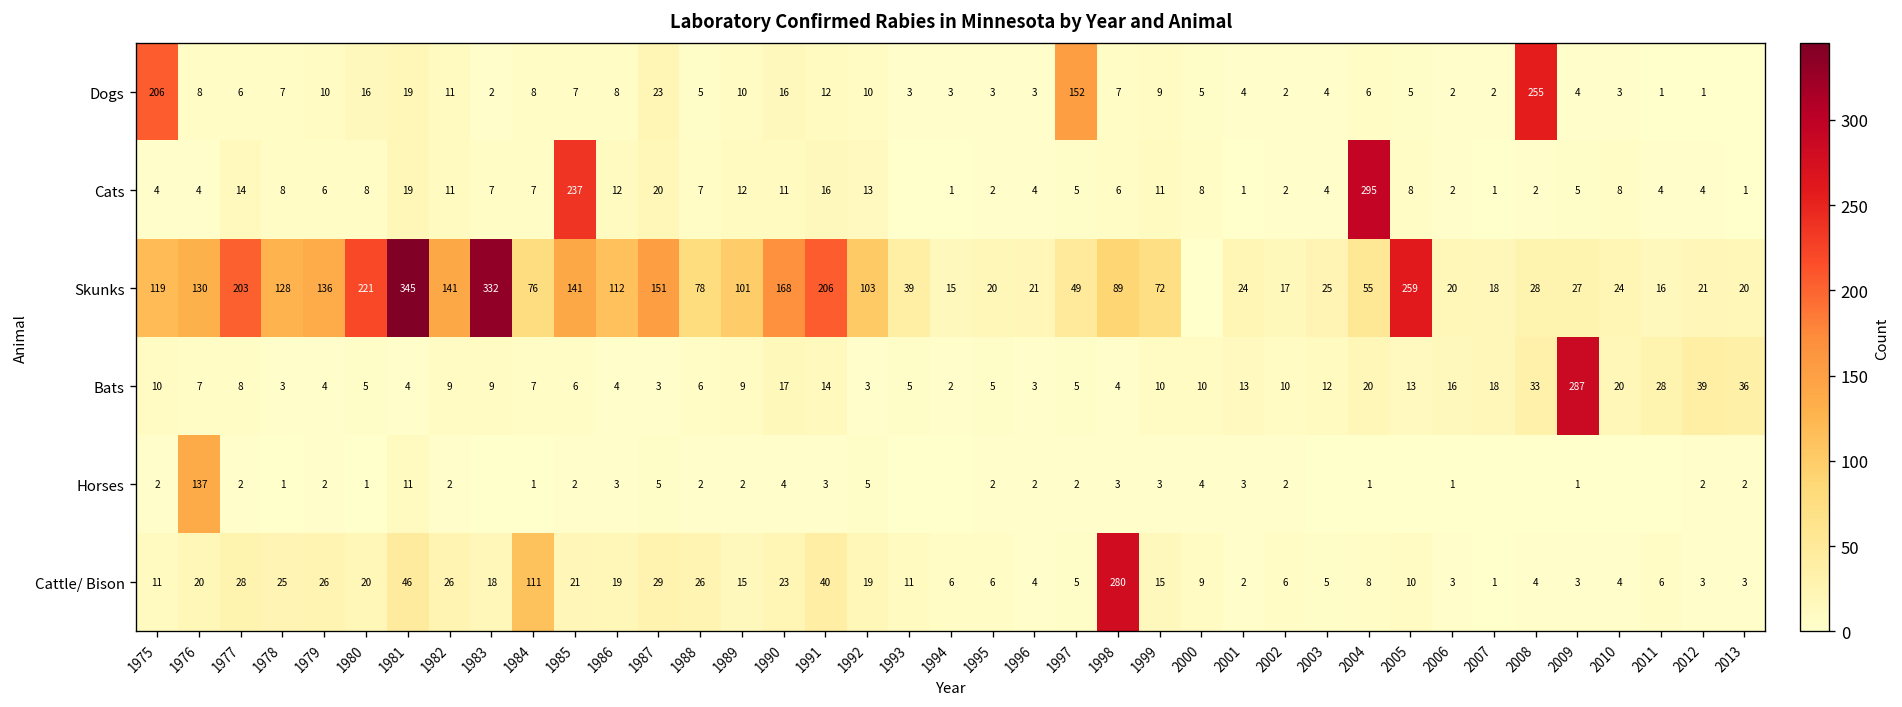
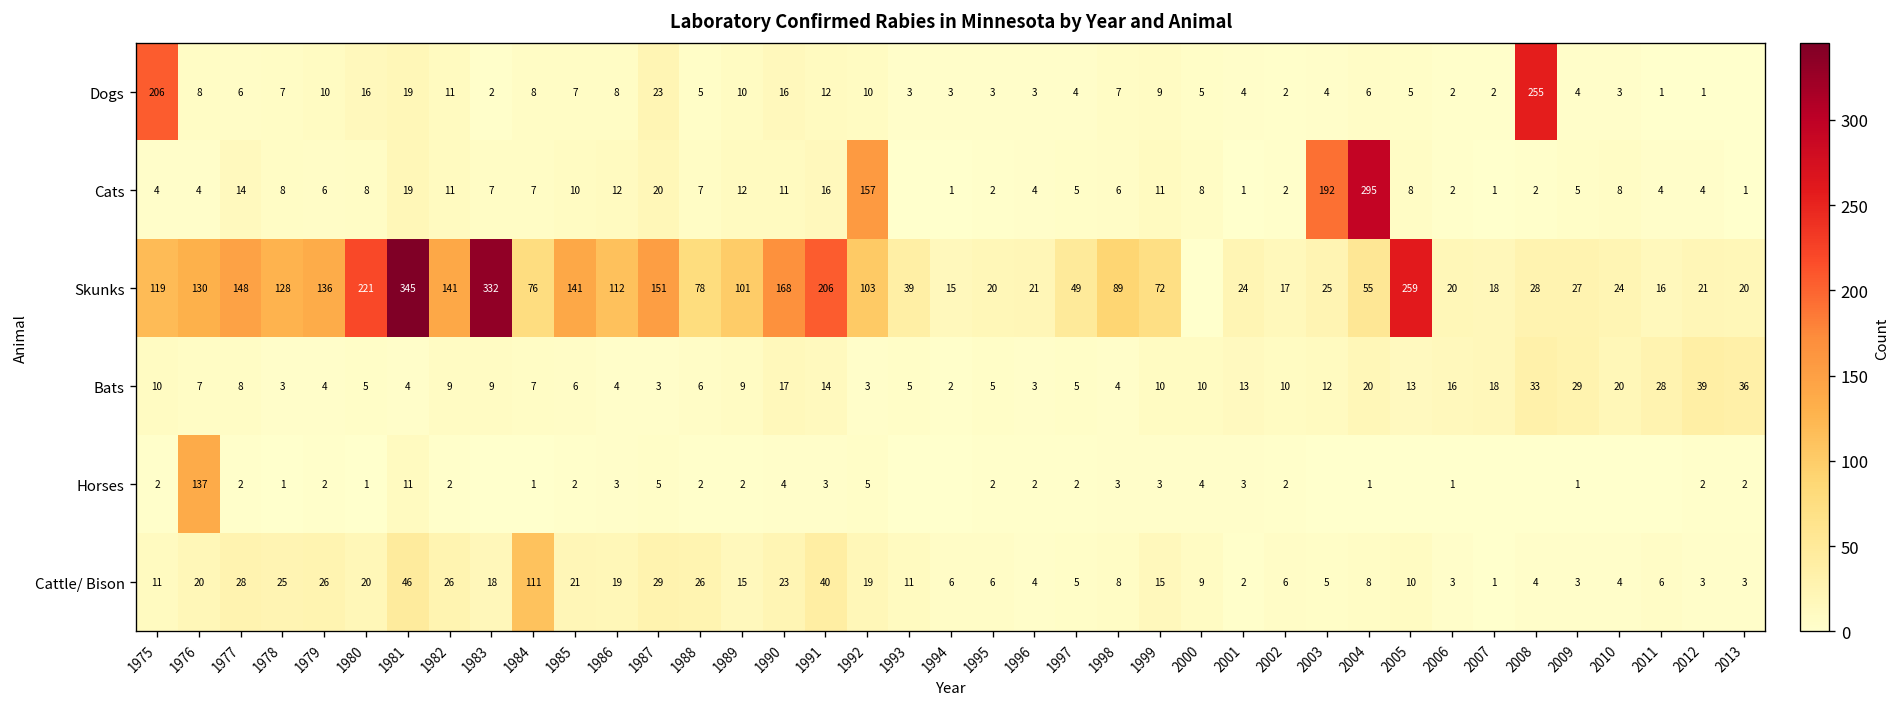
  {
    "Dogs": {
      "1975": 206,
      "1976": 8,
      "1977": 6,
      "1978": 7,
      "1979": 10,
      "1980": 16,
      "1981": 19,
      "1982": 11,
      "1983": 2,
      "1984": 8,
      "1985": 7,
      "1986": 8,
      "1987": 23,
      "1988": 5,
      "1989": 10,
      "1990": 16,
      "1991": 12,
      "1992": 10,
      "1993": 3,
      "1994": 3,
      "1995": 3,
      "1996": 3,
-     "1997": 152,
+     "1997": 4,
      "1998": 7,
      "1999": 9,
      "2000": 5,
      "2001": 4,
      "2002": 2,
      "2003": 4,
      "2004": 6,
      "2005": 5,
      "2006": 2,
      "2007": 2,
      "2008": 255,
      "2009": 4,
      "2010": 3,
      "2011": 1,
      "2012": 1
    },
    "Cats": {
      "1975": 4,
      "1976": 4,
      "1977": 14,
      "1978": 8,
      "1979": 6,
      "1980": 8,
      "1981": 19,
      "1982": 11,
      "1983": 7,
      "1984": 7,
-     "1985": 237,
+     "1985": 10,
      "1986": 12,
      "1987": 20,
      "1988": 7,
      "1989": 12,
      "1990": 11,
      "1991": 16,
-     "1992": 13,
+     "1992": 157,
      "1994": 1,
      "1995": 2,
      "1996": 4,
      "1997": 5,
      "1998": 6,
      "1999": 11,
      "2000": 8,
      "2001": 1,
      "2002": 2,
-     "2003": 4,
+     "2003": 192,
      "2004": 295,
      "2005": 8,
      "2006": 2,
      "2007": 1,
      "2008": 2,
      "2009": 5,
      "2010": 8,
      "2011": 4,
      "2012": 4,
      "2013": 1
    },
    "Skunks": {
      "1975": 119,
      "1976": 130,
-     "1977": 203,
+     "1977": 148,
      "1978": 128,
      "1979": 136,
      "1980": 221,
      "1981": 345,
      "1982": 141,
      "1983": 332,
      "1984": 76,
      "1985": 141,
      "1986": 112,
      "1987": 151,
      "1988": 78,
      "1989": 101,
      "1990": 168,
      "1991": 206,
      "1992": 103,
      "1993": 39,
      "1994": 15,
      "1995": 20,
      "1996": 21,
      "1997": 49,
      "1998": 89,
      "1999": 72,
      "2001": 24,
      "2002": 17,
      "2003": 25,
      "2004": 55,
      "2005": 259,
      "2006": 20,
      "2007": 18,
      "2008": 28,
      "2009": 27,
      "2010": 24,
      "2011": 16,
      "2012": 21,
      "2013": 20
    },
    "Bats": {
      "1975": 10,
      "1976": 7,
      "1977": 8,
      "1978": 3,
      "1979": 4,
      "1980": 5,
      "1981": 4,
      "1982": 9,
      "1983": 9,
      "1984": 7,
      "1985": 6,
      "1986": 4,
      "1987": 3,
      "1988": 6,
      "1989": 9,
      "1990": 17,
      "1991": 14,
      "1992": 3,
      "1993": 5,
      "1994": 2,
      "1995": 5,
      "1996": 3,
      "1997": 5,
      "1998": 4,
      "1999": 10,
      "2000": 10,
      "2001": 13,
      "2002": 10,
      "2003": 12,
      "2004": 20,
      "2005": 13,
      "2006": 16,
      "2007": 18,
      "2008": 33,
-     "2009": 287,
+     "2009": 29,
      "2010": 20,
      "2011": 28,
      "2012": 39,
      "2013": 36
    },
    "Cattle/ Bison": {
      "1975": 11,
      "1976": 20,
      "1977": 28,
      "1978": 25,
      "1979": 26,
      "1980": 20,
      "1981": 46,
      "1982": 26,
      "1983": 18,
      "1984": 111,
      "1985": 21,
      "1986": 19,
      "1987": 29,
      "1988": 26,
      "1989": 15,
      "1990": 23,
      "1991": 40,
      "1992": 19,
      "1993": 11,
      "1994": 6,
      "1995": 6,
      "1996": 4,
      "1997": 5,
-     "1998": 280,
+     "1998": 8,
      "1999": 15,
      "2000": 9,
      "2001": 2,
      "2002": 6,
      "2003": 5,
      "2004": 8,
      "2005": 10,
      "2006": 3,
      "2007": 1,
      "2008": 4,
      "2009": 3,
      "2010": 4,
      "2011": 6,
      "2012": 3,
      "2013": 3
    }
  }
